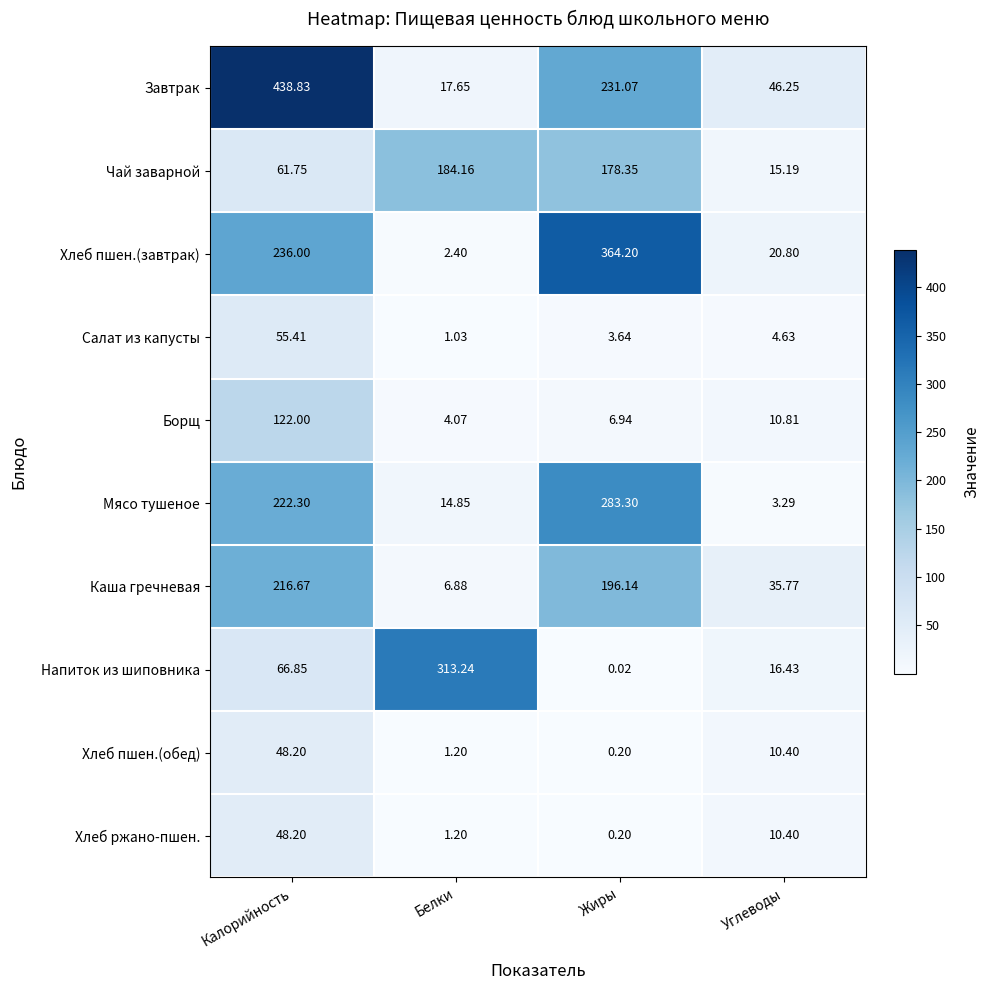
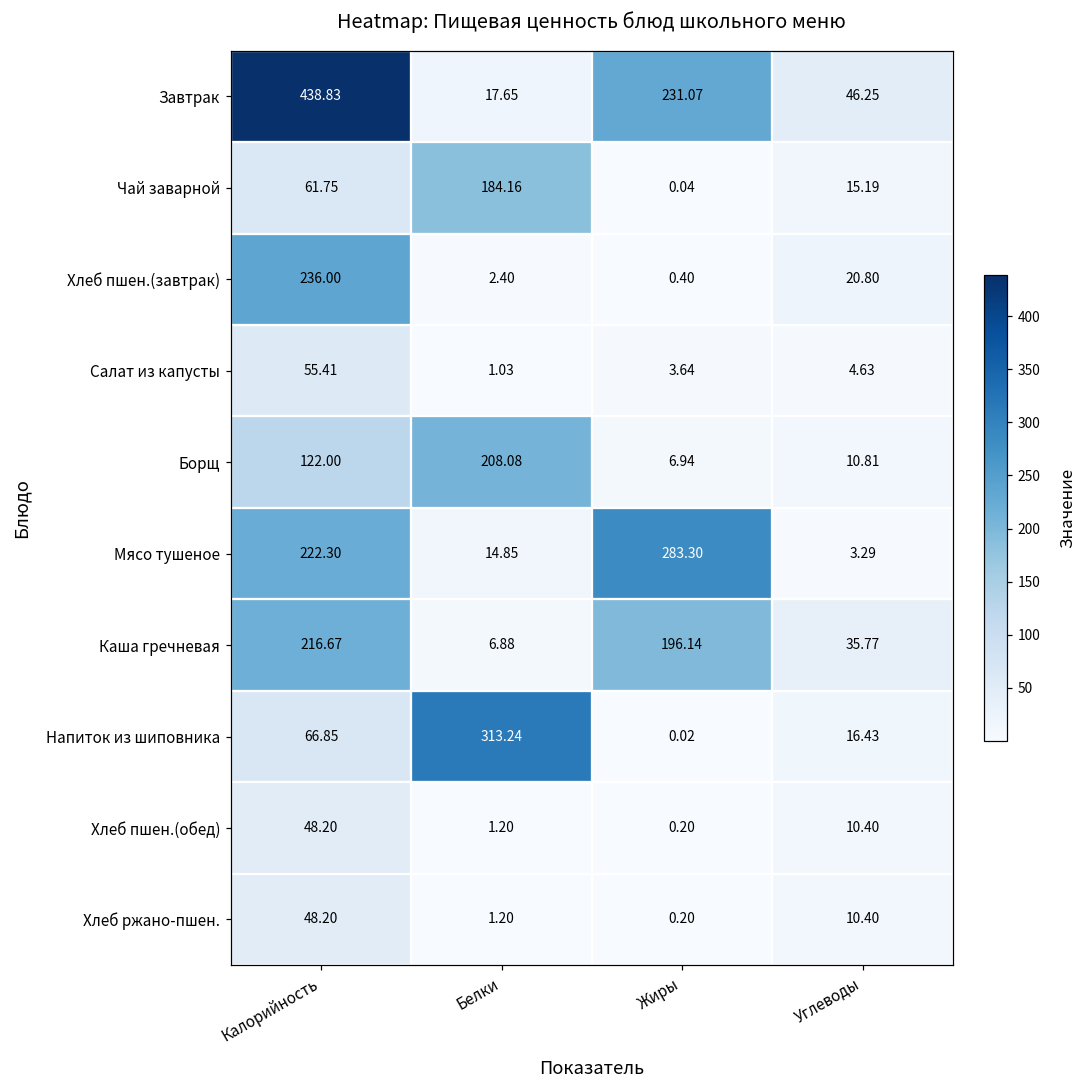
  {
    "Завтрак": {
      "Калорийность": 438.83,
      "Белки": 17.65,
      "Жиры": 231.07,
      "Углеводы": 46.25
    },
    "Чай заварной": {
      "Калорийность": 61.75,
      "Белки": 184.16,
-     "Жиры": 178.35,
+     "Жиры": 0.04,
      "Углеводы": 15.19
    },
    "Хлеб пшен.(завтрак)": {
      "Калорийность": 236.00,
      "Белки": 2.40,
-     "Жиры": 364.20,
+     "Жиры": 0.40,
      "Углеводы": 20.80
    },
    "Салат из капусты": {
      "Калорийность": 55.41,
      "Белки": 1.03,
      "Жиры": 3.64,
      "Углеводы": 4.63
    },
    "Борщ": {
      "Калорийность": 122.00,
-     "Белки": 4.07,
+     "Белки": 208.08,
      "Жиры": 6.94,
      "Углеводы": 10.81
    },
    "Мясо тушеное": {
      "Калорийность": 222.30,
      "Белки": 14.85,
      "Жиры": 283.30,
      "Углеводы": 3.29
    },
    "Каша гречневая": {
      "Калорийность": 216.67,
      "Белки": 6.88,
      "Жиры": 196.14,
      "Углеводы": 35.77
    },
    "Напиток из шиповника": {
      "Калорийность": 66.85,
      "Белки": 313.24,
      "Жиры": 0.02,
      "Углеводы": 16.43
    },
    "Хлеб пшен.(обед)": {
      "Калорийность": 48.20,
      "Белки": 1.20,
      "Жиры": 0.20,
      "Углеводы": 10.40
    },
    "Хлеб ржано-пшен.": {
      "Калорийность": 48.20,
      "Белки": 1.20,
      "Жиры": 0.20,
      "Углеводы": 10.40
    }
  }
